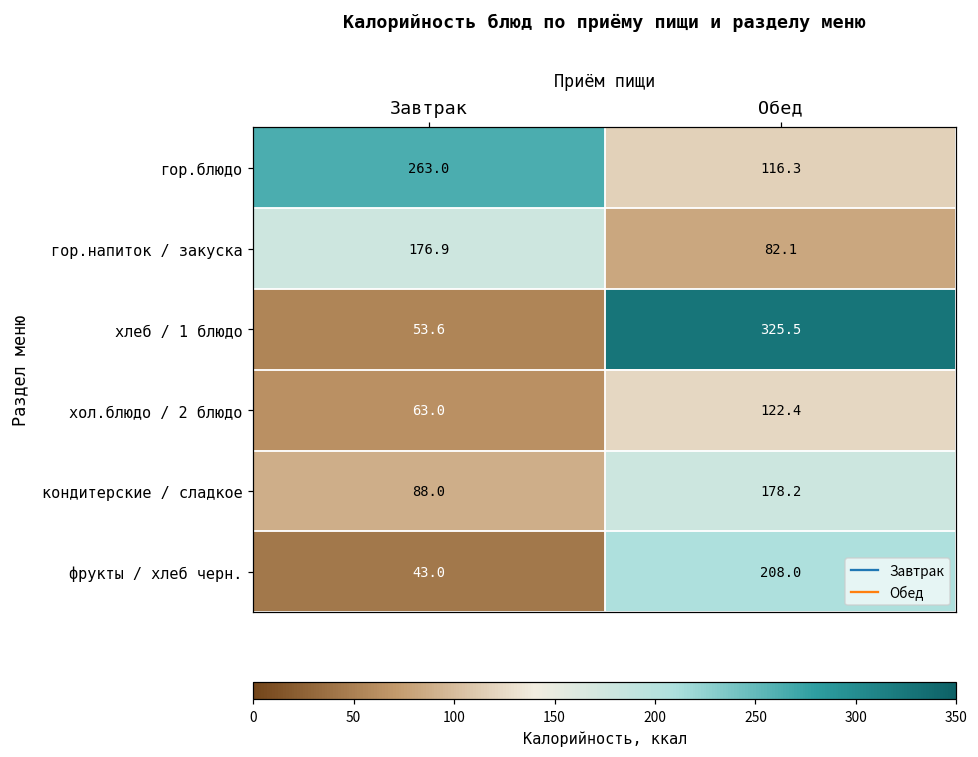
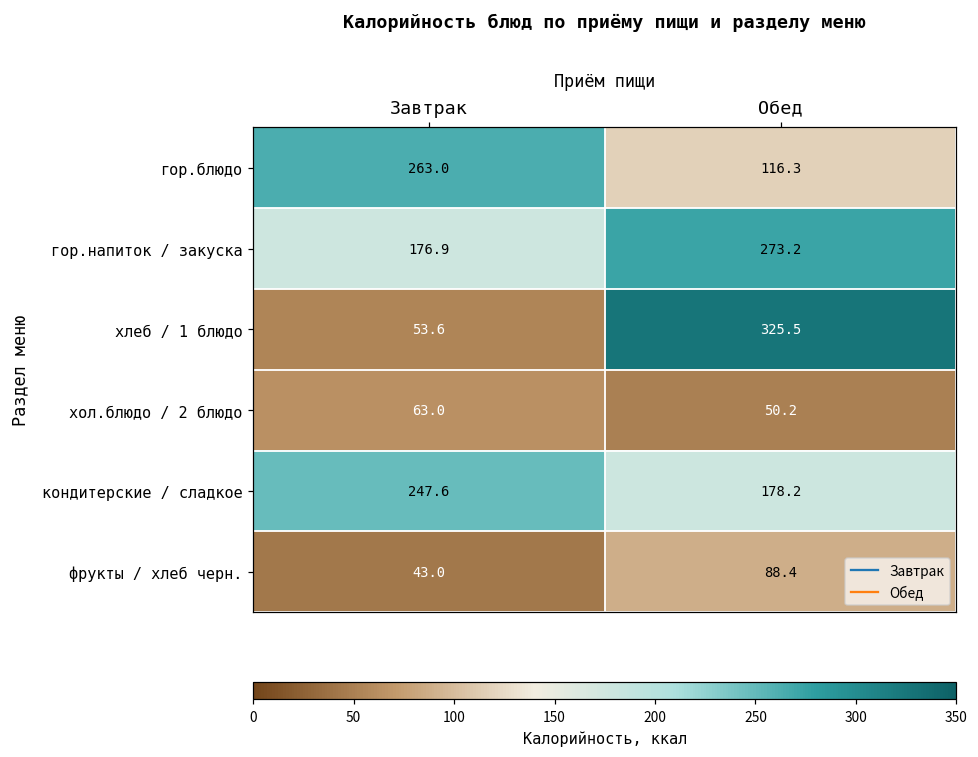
  {
    "гор.блюдо": {
      "Завтрак": 263.0,
      "Обед": 116.3
    },
    "гор.напиток / закуска": {
      "Завтрак": 176.9,
-     "Обед": 82.1
+     "Обед": 273.2
    },
    "хлеб / 1 блюдо": {
      "Завтрак": 53.6,
      "Обед": 325.5
    },
    "хол.блюдо / 2 блюдо": {
      "Завтрак": 63.0,
-     "Обед": 122.4
+     "Обед": 50.2
    },
    "кондитерские / сладкое": {
-     "Завтрак": 88.0,
+     "Завтрак": 247.6,
      "Обед": 178.2
    },
    "фрукты / хлеб черн.": {
      "Завтрак": 43.0,
-     "Обед": 208.0
+     "Обед": 88.4
    }
  }
